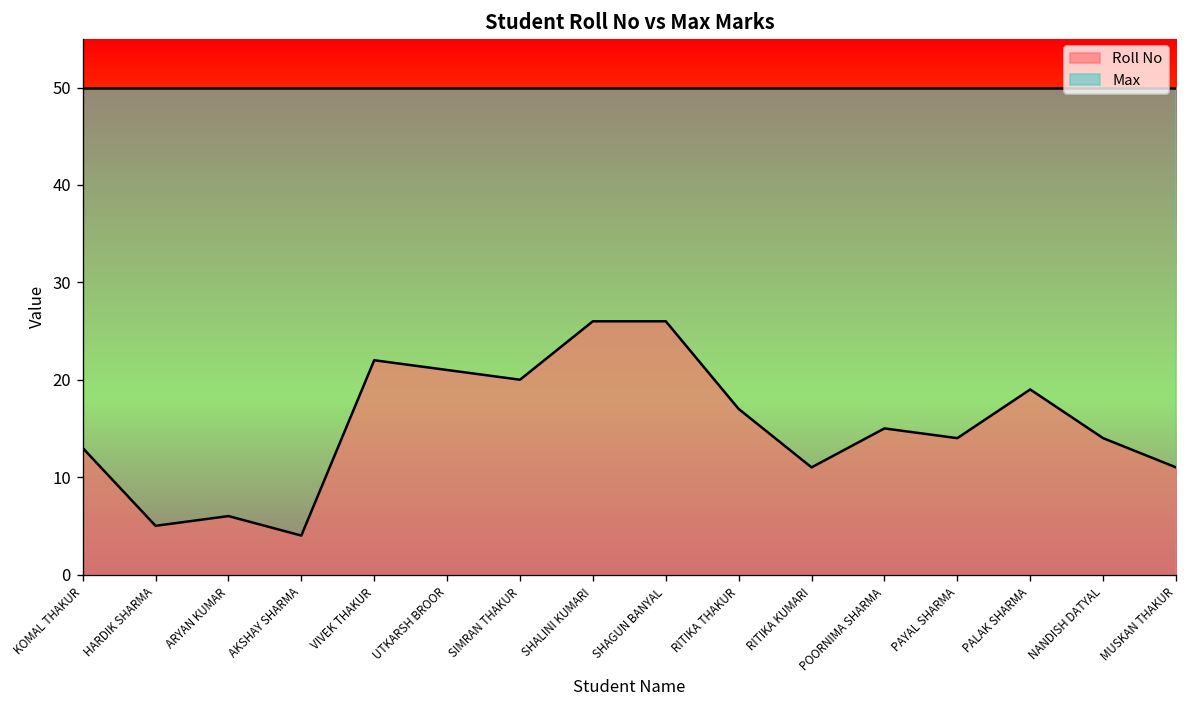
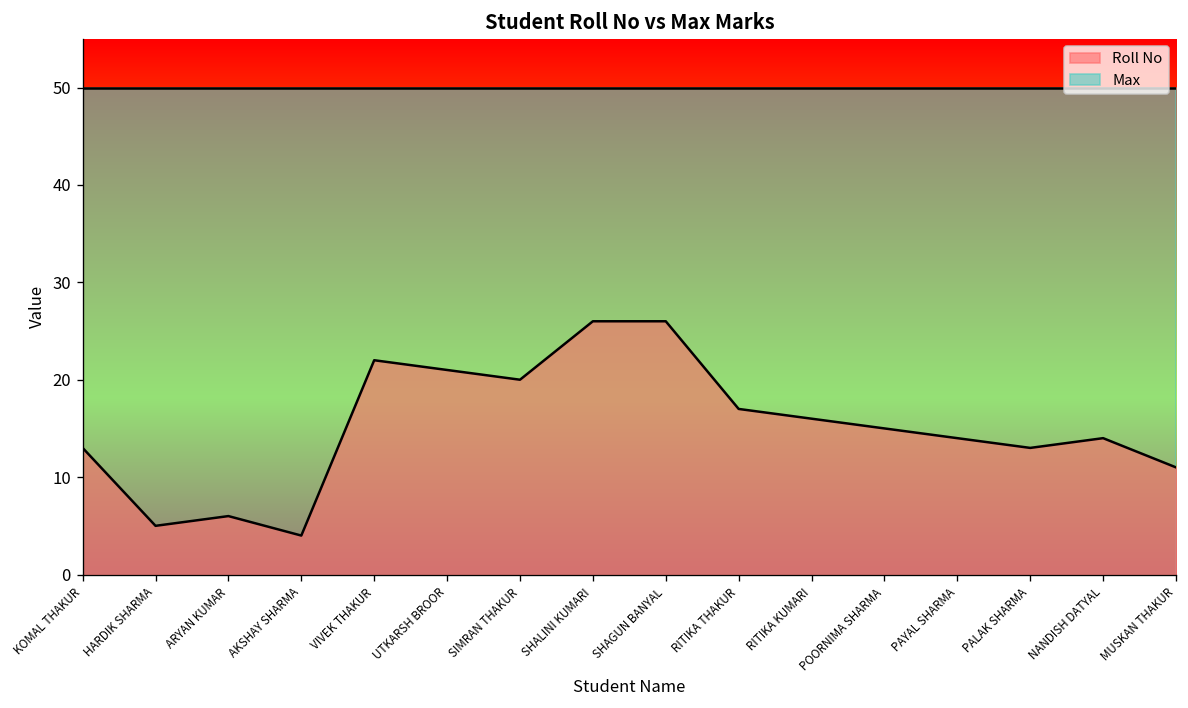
  {
    "Roll No": {
      "KOMAL THAKUR": 13,
      "HARDIK SHARMA": 5,
      "ARYAN KUMAR": 6,
      "AKSHAY SHARMA": 4,
      "VIVEK THAKUR": 22,
      "UTKARSH BROOR": 21,
      "SIMRAN THAKUR": 20,
      "SHALINI KUMARI": 26,
      "SHAGUN BANYAL": 26,
      "RITIKA THAKUR": 17,
-     "RITIKA KUMARI": 11,
+     "RITIKA KUMARI": 16,
      "POORNIMA SHARMA": 15,
      "PAYAL SHARMA": 14,
-     "PALAK SHARMA": 19,
+     "PALAK SHARMA": 13,
      "NANDISH DATYAL": 14,
      "MUSKAN THAKUR": 11
    },
    "Max": {
      "KOMAL THAKUR": 50,
      "HARDIK SHARMA": 50,
      "ARYAN KUMAR": 50,
      "AKSHAY SHARMA": 50,
      "VIVEK THAKUR": 50,
      "UTKARSH BROOR": 50,
      "SIMRAN THAKUR": 50,
      "SHALINI KUMARI": 50,
      "SHAGUN BANYAL": 50,
      "RITIKA THAKUR": 50,
      "RITIKA KUMARI": 50,
      "POORNIMA SHARMA": 50,
      "PAYAL SHARMA": 50,
      "PALAK SHARMA": 50,
      "MUSKAN THAKUR": 50
    }
  }
